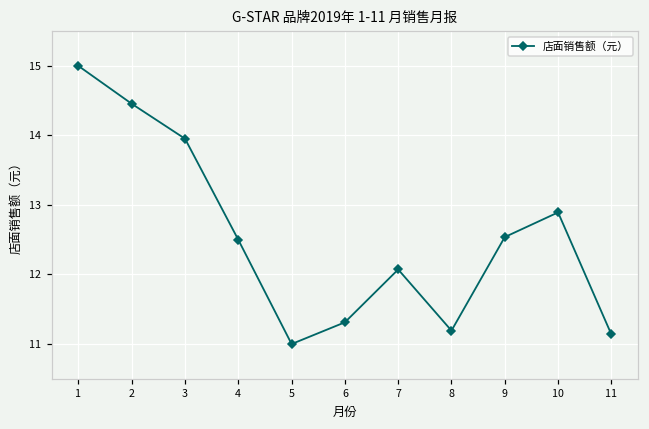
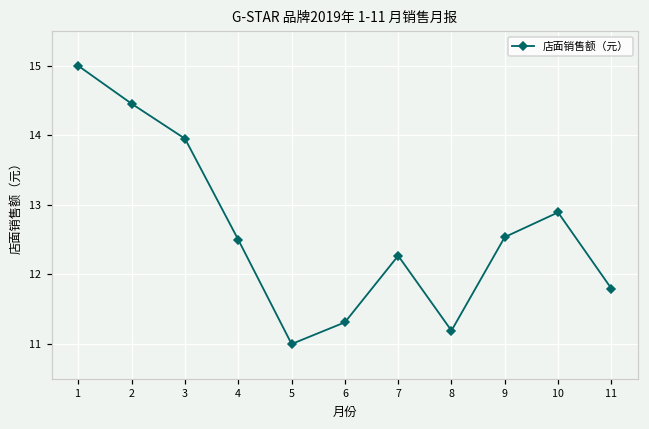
  {
    "1": 15.0,
    "2": 14.5,
    "3": 14.0,
    "4": 12.5,
    "5": 11.0,
    "6": 11.3,
-   "7": 12.1,
+   "7": 12.3,
    "8": 11.2,
    "9": 12.5,
    "10": 12.9,
-   "11": 11.1
+   "11": 11.8
  }
